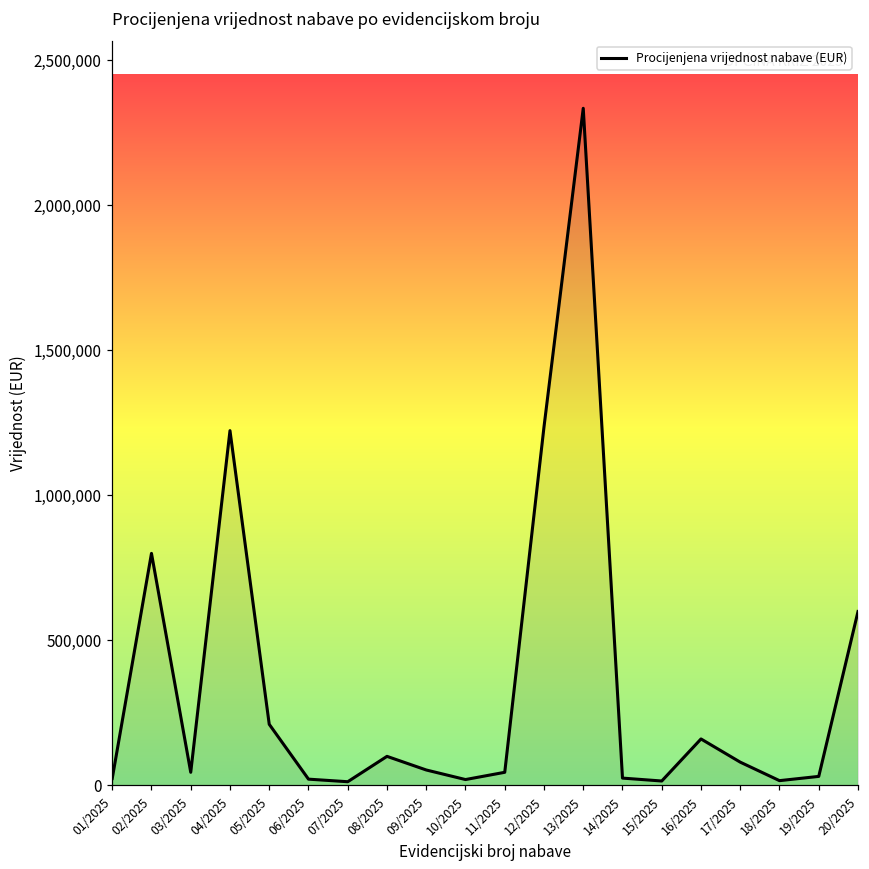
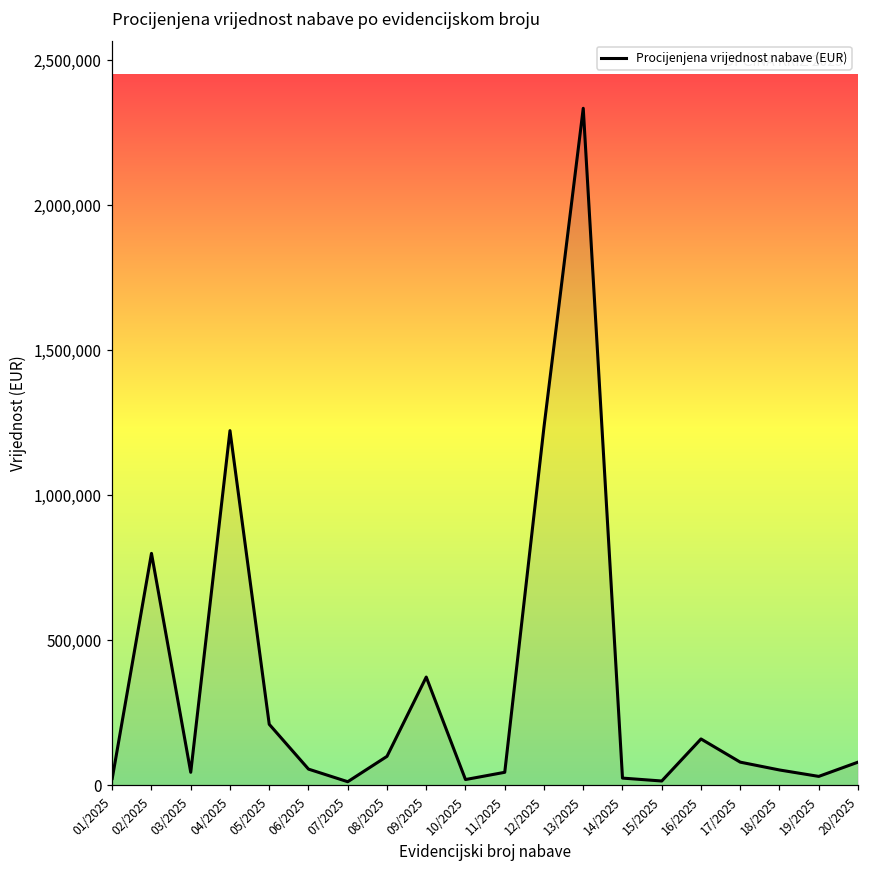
  {
    "01/2025": "20,000",
    "02/2025": "800,000",
    "03/2025": "50,000",
    "04/2025": "1,220,000",
    "05/2025": "210,000",
-   "06/2025": "20,000",
+   "06/2025": "60,000",
    "07/2025": "10,000",
    "08/2025": "100,000",
-   "09/2025": "50,000",
+   "09/2025": "370,000",
    "10/2025": "20,000",
    "11/2025": "50,000",
    "12/2025": "1,240,000",
    "13/2025": "2,340,000",
    "14/2025": "30,000",
    "15/2025": "20,000",
    "16/2025": "160,000",
    "17/2025": "80,000",
-   "18/2025": "20,000",
+   "18/2025": "50,000",
    "19/2025": "30,000",
-   "20/2025": "600,000"
+   "20/2025": "80,000"
  }
